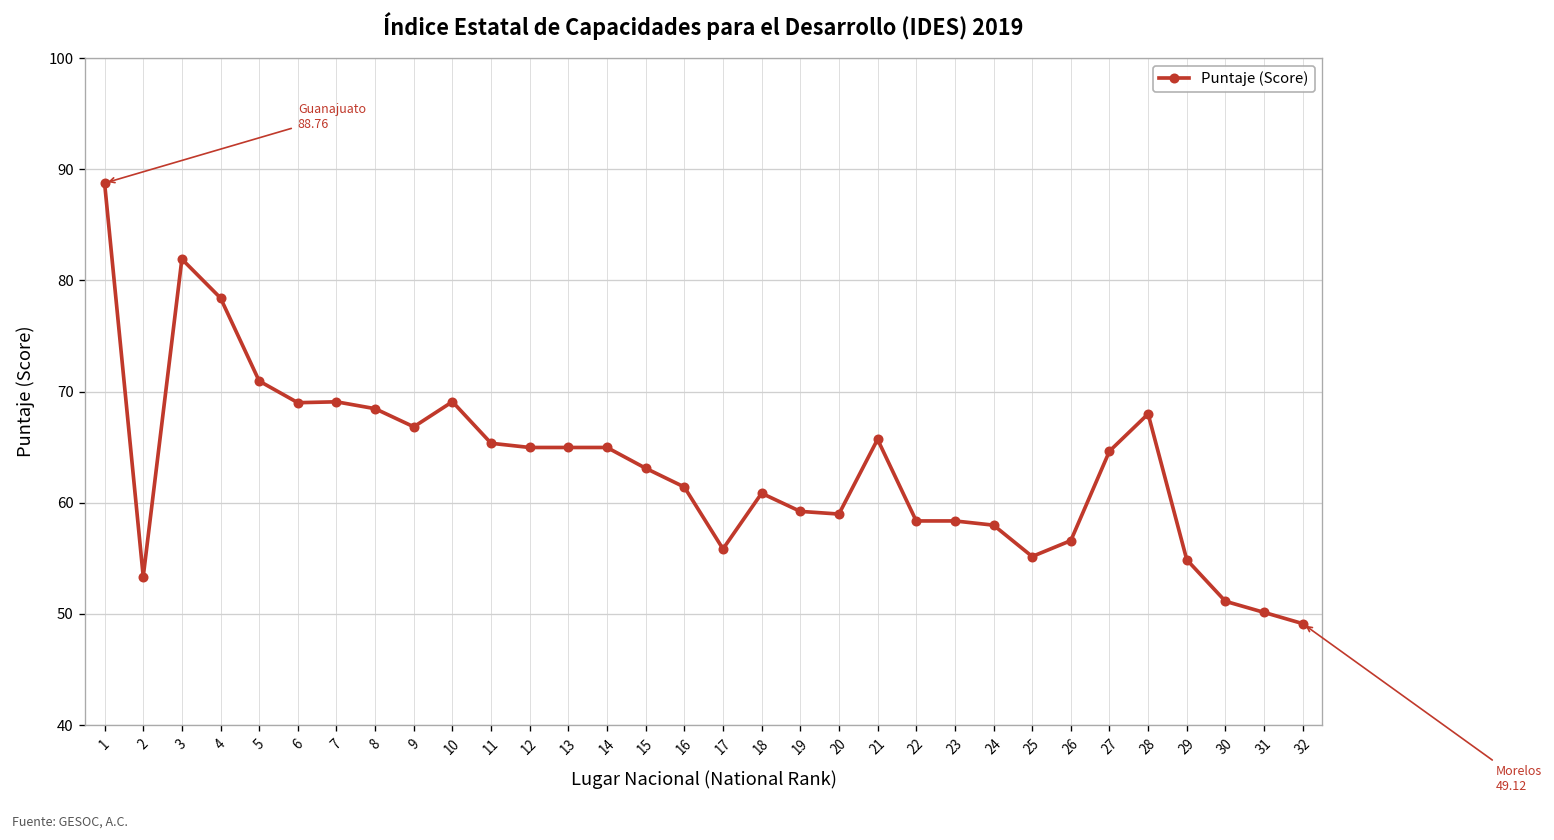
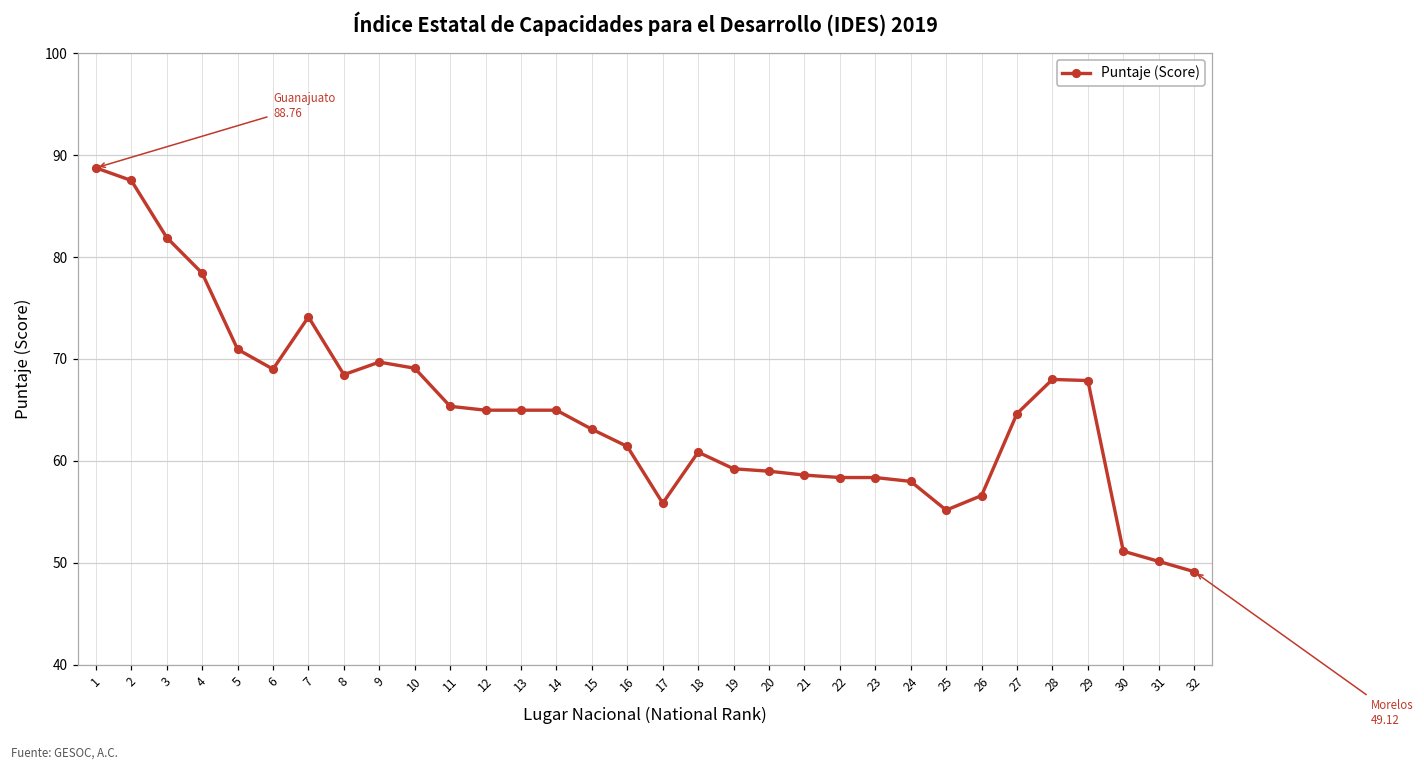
  {
-   "2": 53,
+   "2": 88,
    "3": 82,
    "4": 78,
    "5": 71,
    "6": 69,
-   "7": 69,
+   "7": 74,
    "8": 68,
-   "9": 67,
+   "9": 70,
    "10": 69,
    "11": 65,
    "12": 65,
    "13": 65,
    "14": 65,
    "15": 63,
    "16": 61,
    "17": 56,
    "18": 61,
    "19": 59,
    "20": 59,
-   "21": 66,
+   "21": 59,
    "22": 58,
    "23": 58,
    "24": 58,
    "25": 55,
    "26": 57,
    "27": 65,
    "28": 68,
-   "29": 55,
+   "29": 68,
    "30": 51,
    "31": 50
  }
